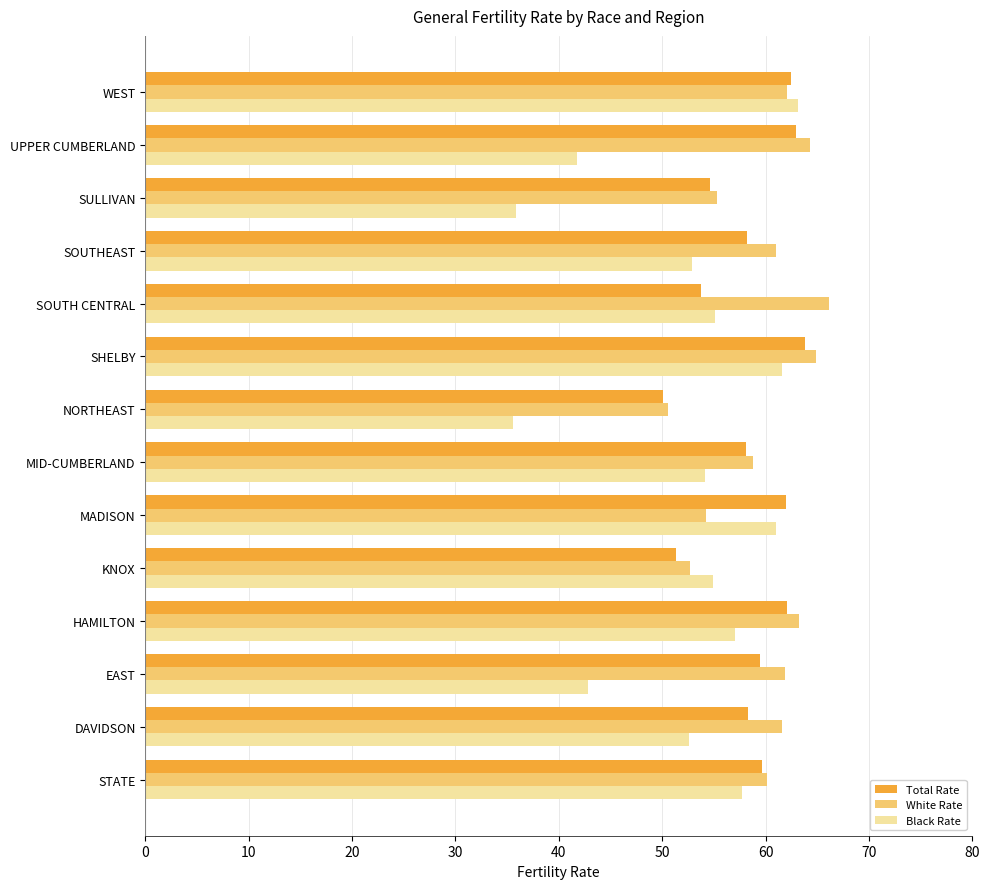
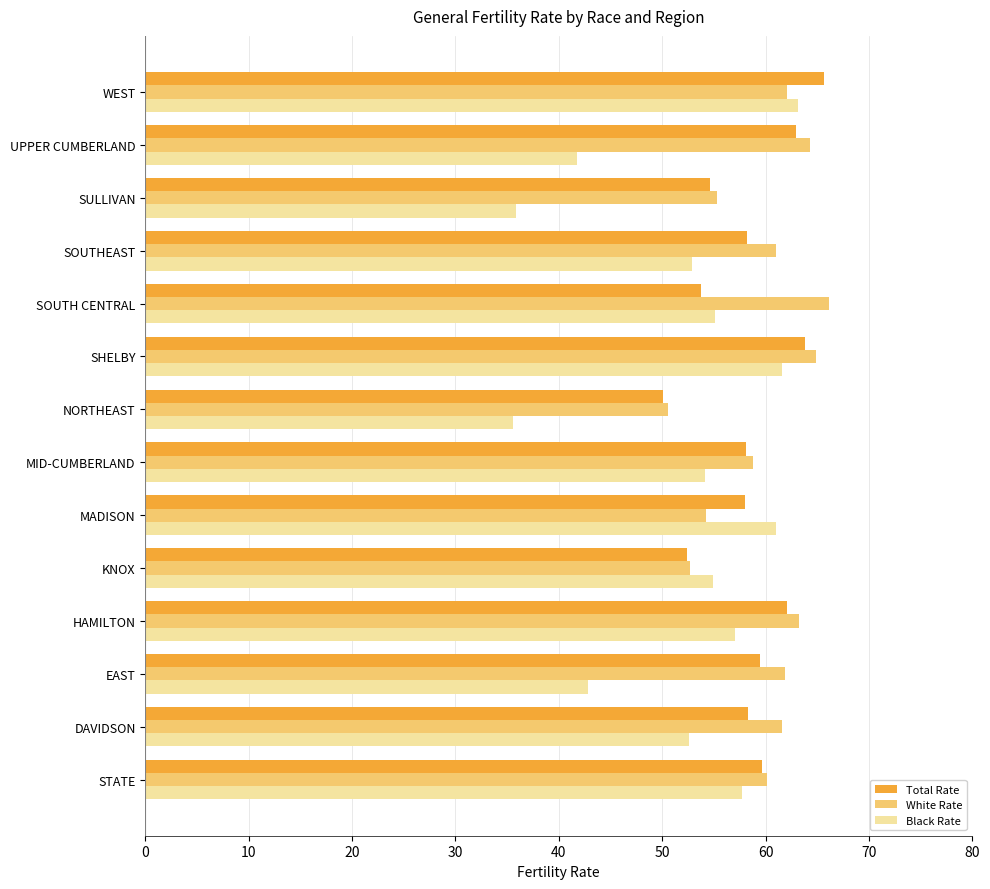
  {
    "Total Rate": {
-     "WEST": 62.5,
+     "WEST": 65.7,
      "UPPER CUMBERLAND": 63.0,
      "SULLIVAN": 54.6,
      "SOUTHEAST": 58.2,
      "SOUTH CENTRAL": 53.7,
      "SHELBY": 63.8,
      "NORTHEAST": 50.1,
      "MID-CUMBERLAND": 58.1,
-     "MADISON": 61.9,
-     "KNOX": 51.4,
+     "MADISON": 58.0,
+     "KNOX": 52.4,
      "HAMILTON": 62.1,
      "EAST": 59.4,
      "DAVIDSON": 58.3,
      "STATE": 59.6
    }
  }
